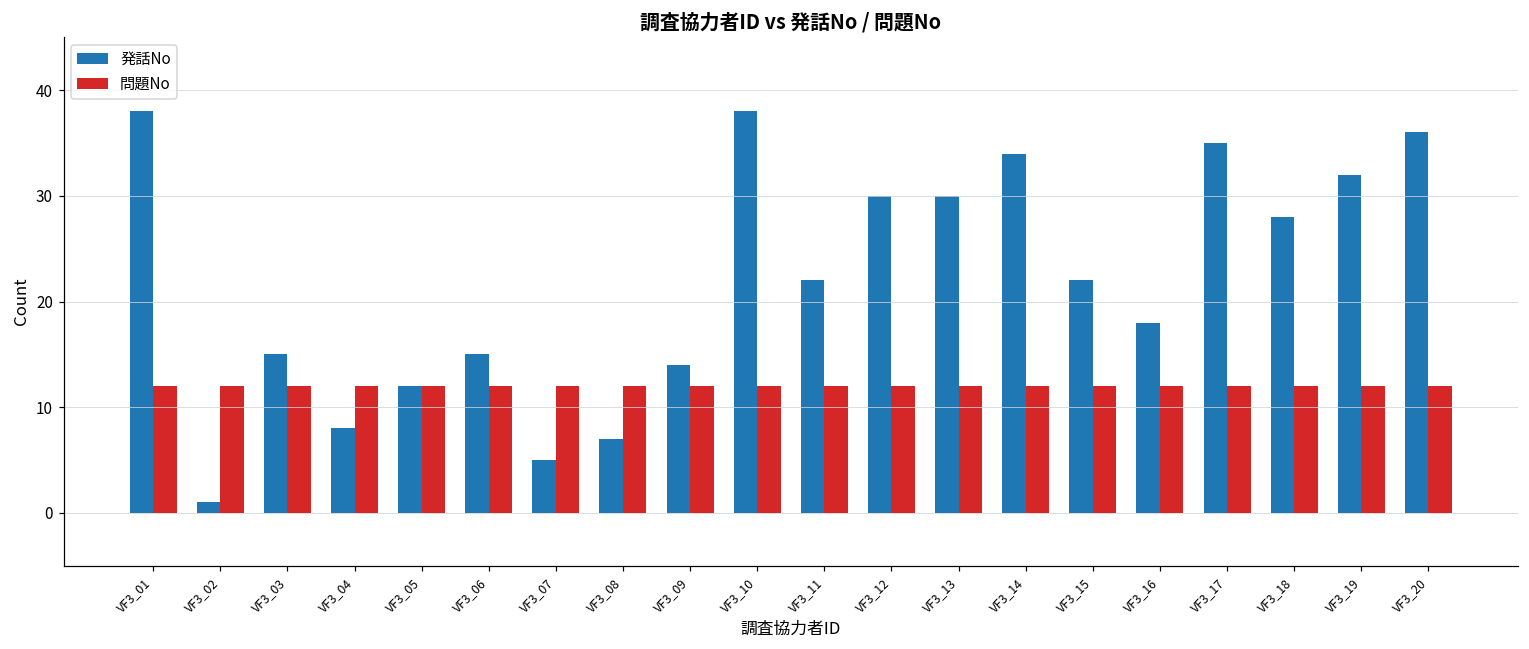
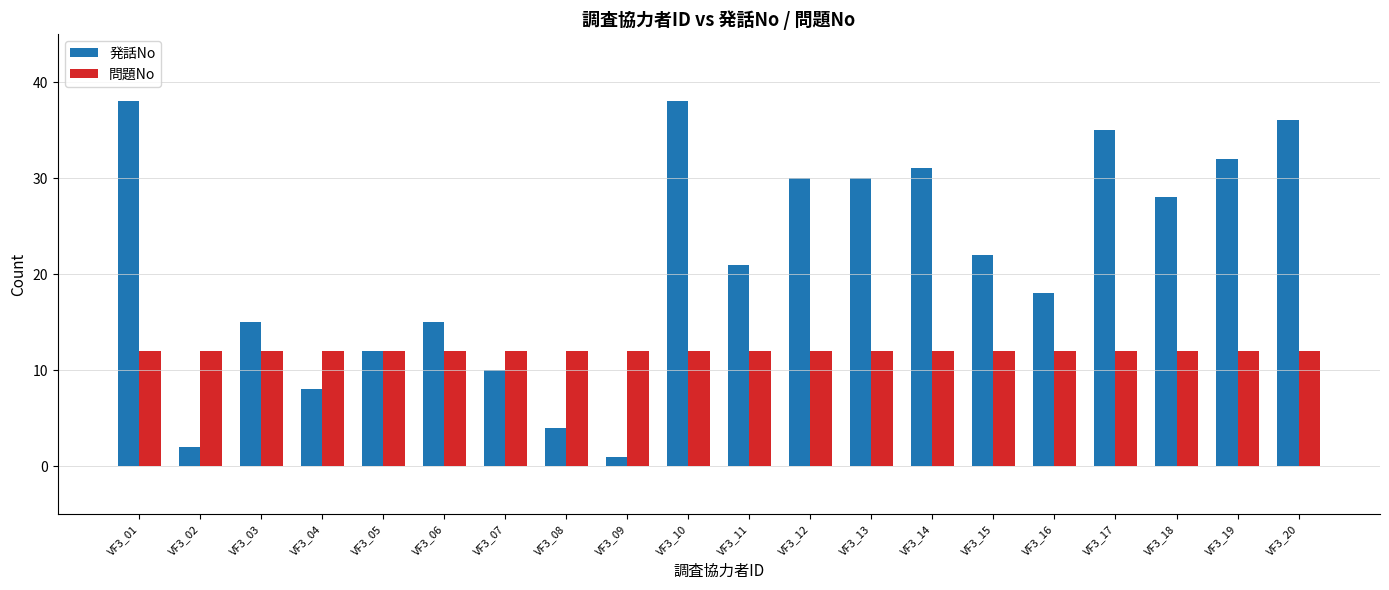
  {
    "発話No": {
      "VF3_01": 38,
-     "VF3_02": 1,
+     "VF3_02": 2,
      "VF3_03": 15,
      "VF3_04": 8,
      "VF3_05": 12,
      "VF3_06": 15,
-     "VF3_07": 5,
-     "VF3_08": 7,
-     "VF3_09": 14,
+     "VF3_07": 10,
+     "VF3_08": 4,
+     "VF3_09": 1,
      "VF3_10": 38,
-     "VF3_11": 22,
+     "VF3_11": 21,
      "VF3_12": 30,
      "VF3_13": 30,
-     "VF3_14": 34,
+     "VF3_14": 31,
      "VF3_15": 22,
      "VF3_16": 18,
      "VF3_17": 35,
      "VF3_18": 28,
      "VF3_19": 32,
      "VF3_20": 36
    },
    "問題No": {
      "VF3_01": 12,
      "VF3_02": 12,
      "VF3_03": 12,
      "VF3_04": 12,
      "VF3_05": 12,
      "VF3_06": 12,
      "VF3_07": 12,
      "VF3_08": 12,
      "VF3_09": 12,
      "VF3_10": 12,
      "VF3_11": 12,
      "VF3_12": 12,
      "VF3_13": 12,
      "VF3_14": 12,
      "VF3_15": 12,
      "VF3_16": 12,
      "VF3_17": 12,
      "VF3_18": 12,
      "VF3_19": 12,
      "VF3_20": 12
    }
  }
